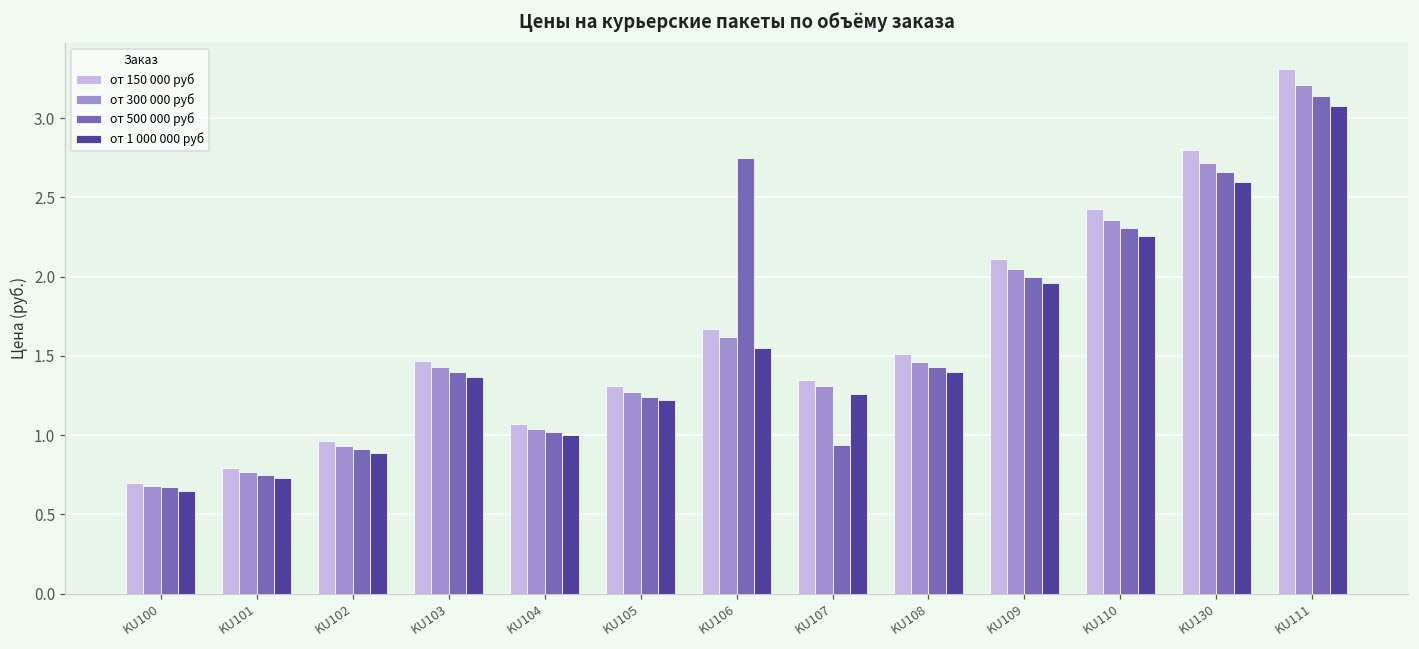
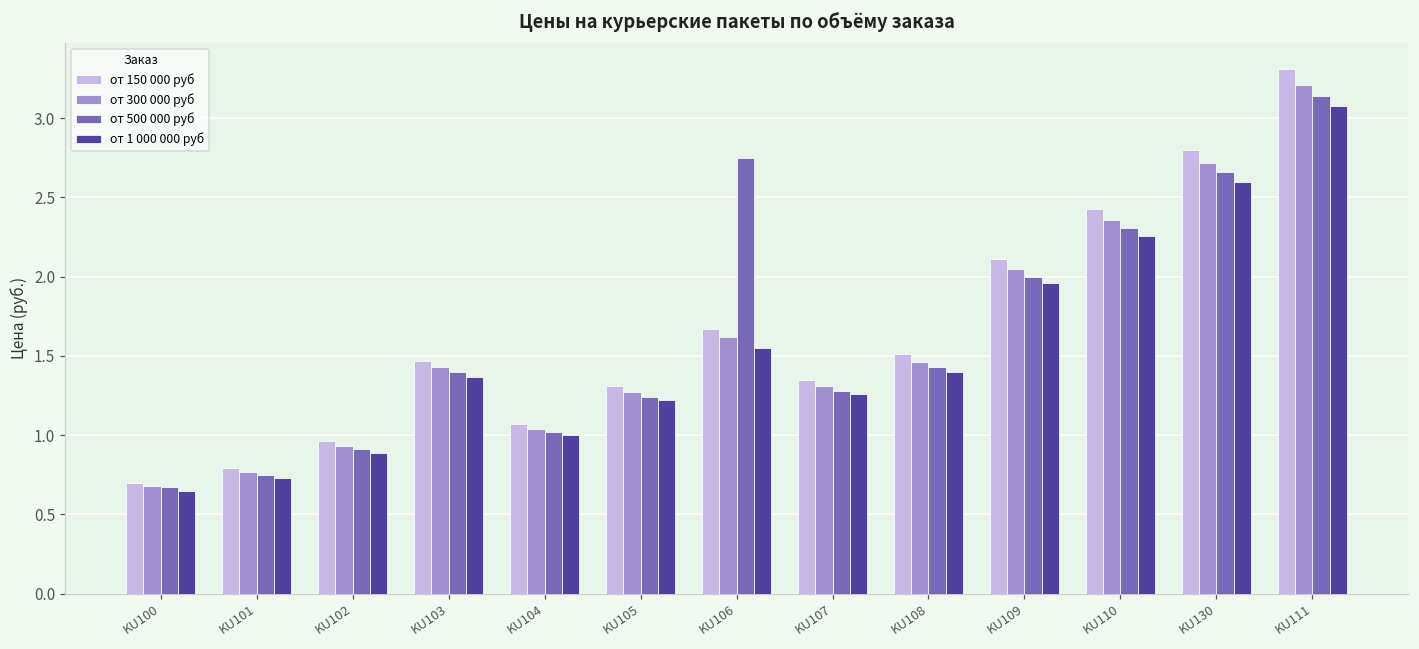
  {
    "от 150 000 руб": {
      "KU100": 0.70,
      "KU101": 0.79,
      "KU102": 0.96,
      "KU103": 1.47,
      "KU104": 1.07,
      "KU105": 1.31,
      "KU106": 1.67,
      "KU107": 1.35,
      "KU108": 1.51,
      "KU109": 2.11,
      "KU110": 2.43,
      "KU130": 2.80,
      "KU111": 3.31
    },
    "от 300 000 руб": {
      "KU100": 0.68,
      "KU101": 0.77,
      "KU102": 0.93,
      "KU103": 1.43,
      "KU104": 1.04,
      "KU105": 1.27,
      "KU106": 1.62,
      "KU107": 1.31,
      "KU108": 1.46,
      "KU109": 2.05,
      "KU110": 2.36,
      "KU130": 2.72,
      "KU111": 3.21
    },
    "от 500 000 руб": {
      "KU100": 0.67,
      "KU101": 0.75,
      "KU102": 0.91,
      "KU103": 1.40,
      "KU104": 1.02,
      "KU105": 1.24,
      "KU106": 2.75,
-     "KU107": 0.94,
+     "KU107": 1.28,
      "KU108": 1.43,
      "KU109": 2.00,
      "KU110": 2.31,
      "KU130": 2.66,
      "KU111": 3.14
    },
    "от 1 000 000 руб": {
      "KU100": 0.65,
      "KU101": 0.73,
      "KU102": 0.89,
      "KU103": 1.37,
      "KU104": 1.00,
      "KU105": 1.22,
      "KU106": 1.55,
      "KU107": 1.26,
      "KU108": 1.40,
      "KU109": 1.96,
      "KU110": 2.26,
      "KU130": 2.60,
      "KU111": 3.08
    }
  }
